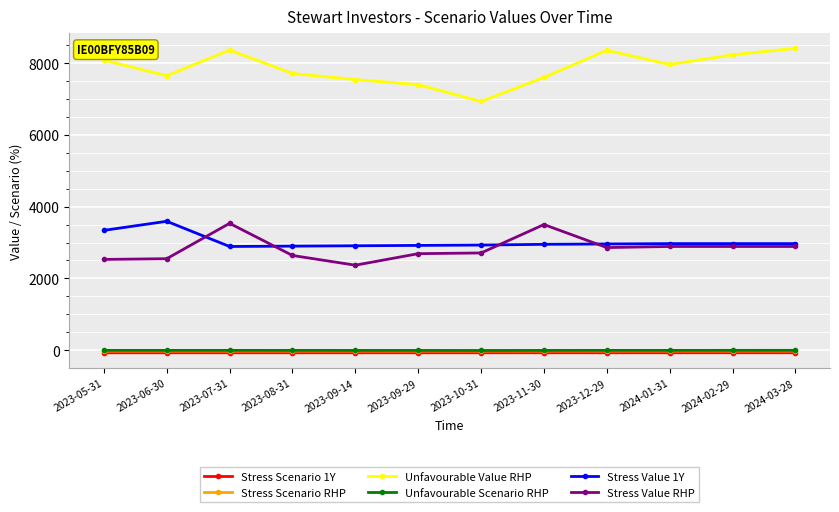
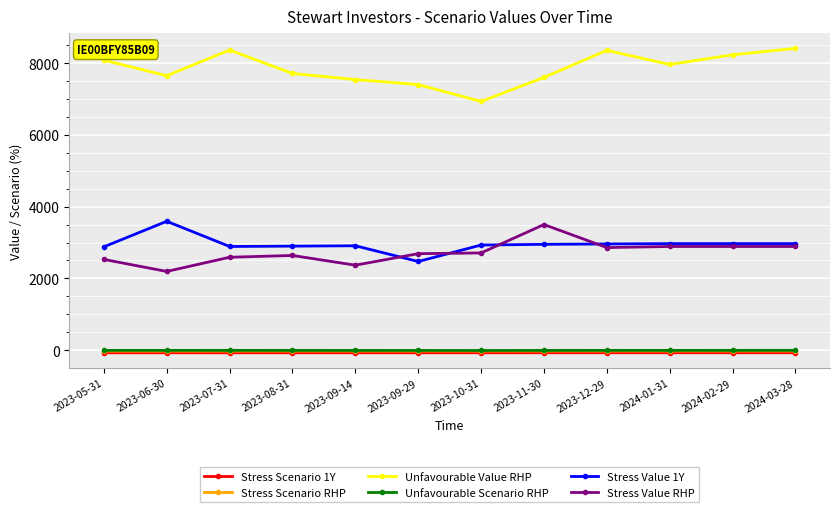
  {
    "Unfavourable Value RHP": {
      "2023-05-31": 8100,
      "2023-06-30": 7600,
      "2023-07-31": 8400,
      "2023-08-31": 7700,
      "2023-09-14": 7500,
      "2023-09-29": 7400,
      "2023-10-31": 6900,
      "2023-11-30": 7600,
      "2023-12-29": 8400,
      "2024-01-31": 8000,
      "2024-02-29": 8200,
      "2024-03-28": 8400
    },
    "Stress Value 1Y": {
-     "2023-05-31": 3300,
+     "2023-05-31": 2900,
      "2023-06-30": 3600,
      "2023-07-31": 2900,
      "2023-08-31": 2900,
      "2023-09-14": 2900,
-     "2023-09-29": 2900,
+     "2023-09-29": 2500,
      "2023-10-31": 2900,
      "2023-11-30": 3000,
      "2023-12-29": 3000,
      "2024-01-31": 3000,
      "2024-02-29": 3000,
      "2024-03-28": 3000
    },
    "Stress Value RHP": {
      "2023-05-31": 2500,
-     "2023-06-30": 2600,
-     "2023-07-31": 3500,
+     "2023-06-30": 2200,
+     "2023-07-31": 2600,
      "2023-08-31": 2600,
      "2023-09-14": 2400,
      "2023-09-29": 2700,
      "2023-10-31": 2700,
      "2023-11-30": 3500,
      "2023-12-29": 2900,
      "2024-01-31": 2900,
      "2024-02-29": 2900,
      "2024-03-28": 2900
    }
  }
